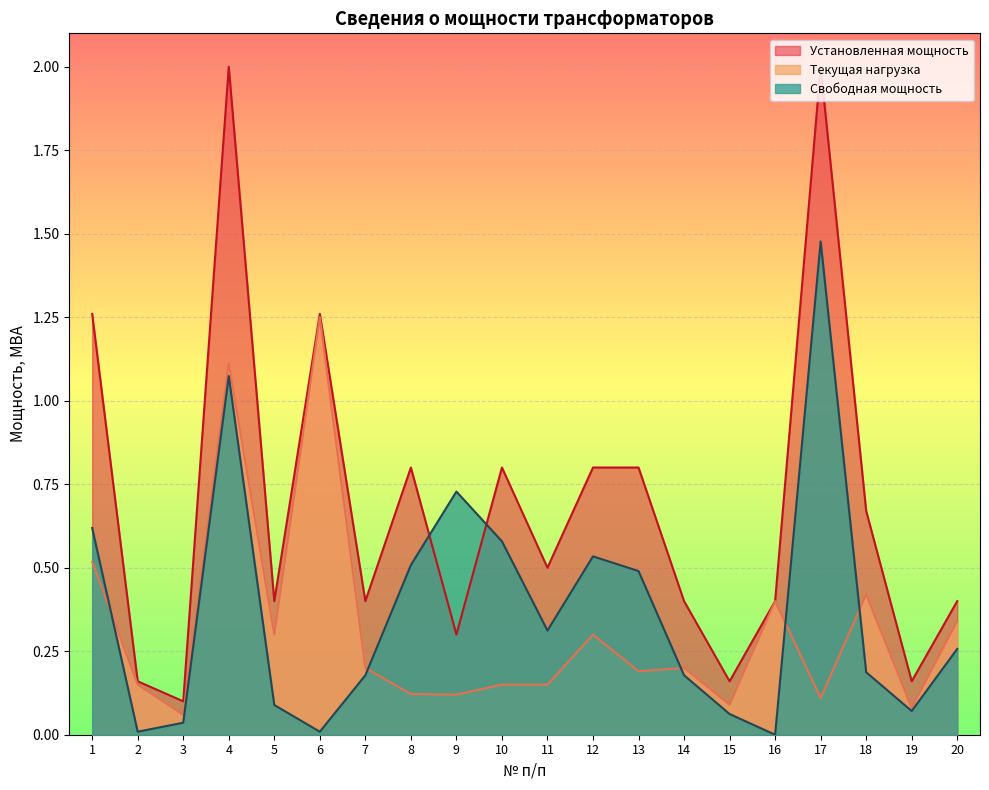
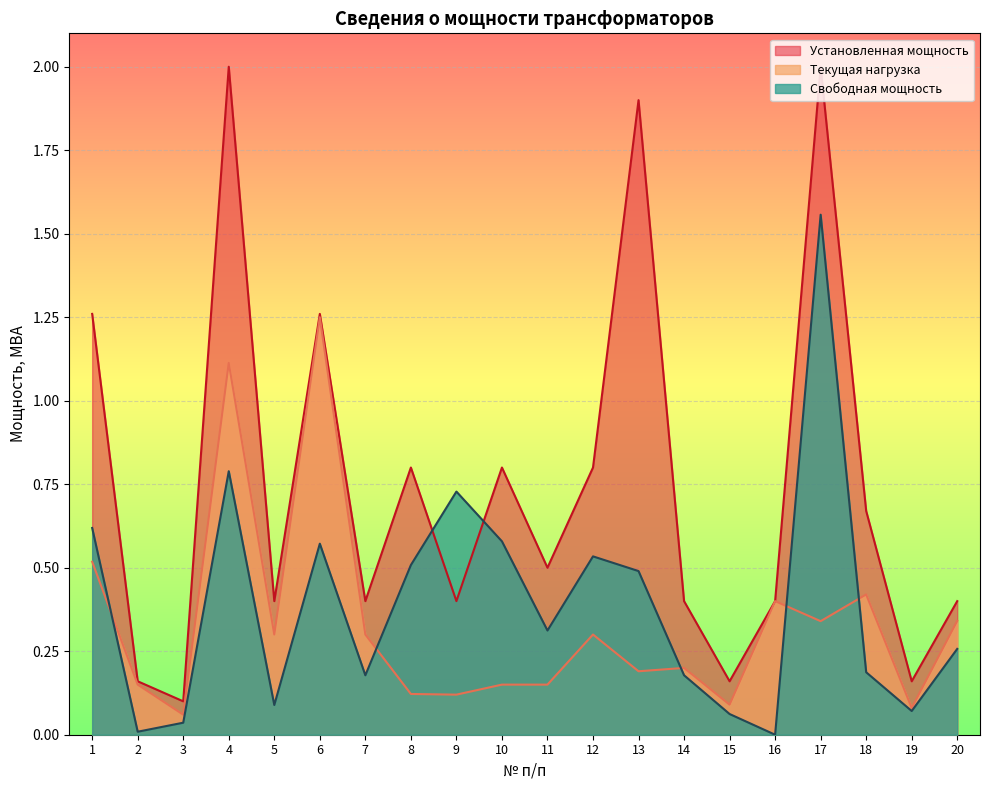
  {
    "Установленная мощность": {
      "1": 1.26,
      "2": 0.16,
      "3": 0.1,
      "4": 2.0,
      "5": 0.4,
      "6": 1.26,
      "7": 0.4,
      "8": 0.8,
-     "9": 0.3,
+     "9": 0.4,
      "10": 0.8,
      "11": 0.5,
      "12": 0.8,
-     "13": 0.8,
+     "13": 1.9,
      "14": 0.4,
      "15": 0.16,
      "18": 0.67,
      "19": 0.16,
      "20": 0.4
    },
    "Текущая нагрузка": {
      "1": 0.52,
      "2": 0.15,
      "3": 0.06,
      "4": 1.11,
      "5": 0.30,
      "6": 1.25,
-     "7": 0.2,
+     "7": 0.3,
      "8": 0.12,
      "9": 0.12,
      "10": 0.15,
      "11": 0.15,
      "12": 0.30,
      "13": 0.19,
      "14": 0.20,
      "15": 0.09,
-     "17": 0.11,
+     "17": 0.34,
      "18": 0.42,
      "19": 0.08,
      "20": 0.34
    },
    "Свободная мощность": {
      "1": 0.62,
      "2": 0.01,
      "3": 0.04,
-     "4": 1.07,
+     "4": 0.79,
      "5": 0.09,
-     "6": 0.01,
+     "6": 0.57,
      "7": 0.18,
      "8": 0.51,
      "9": 0.73,
      "10": 0.58,
      "11": 0.31,
      "12": 0.53,
      "13": 0.49,
      "14": 0.18,
      "15": 0.06,
      "16": 0.00,
-     "17": 1.48,
+     "17": 1.56,
      "18": 0.19,
      "19": 0.07,
      "20": 0.26
    }
  }
